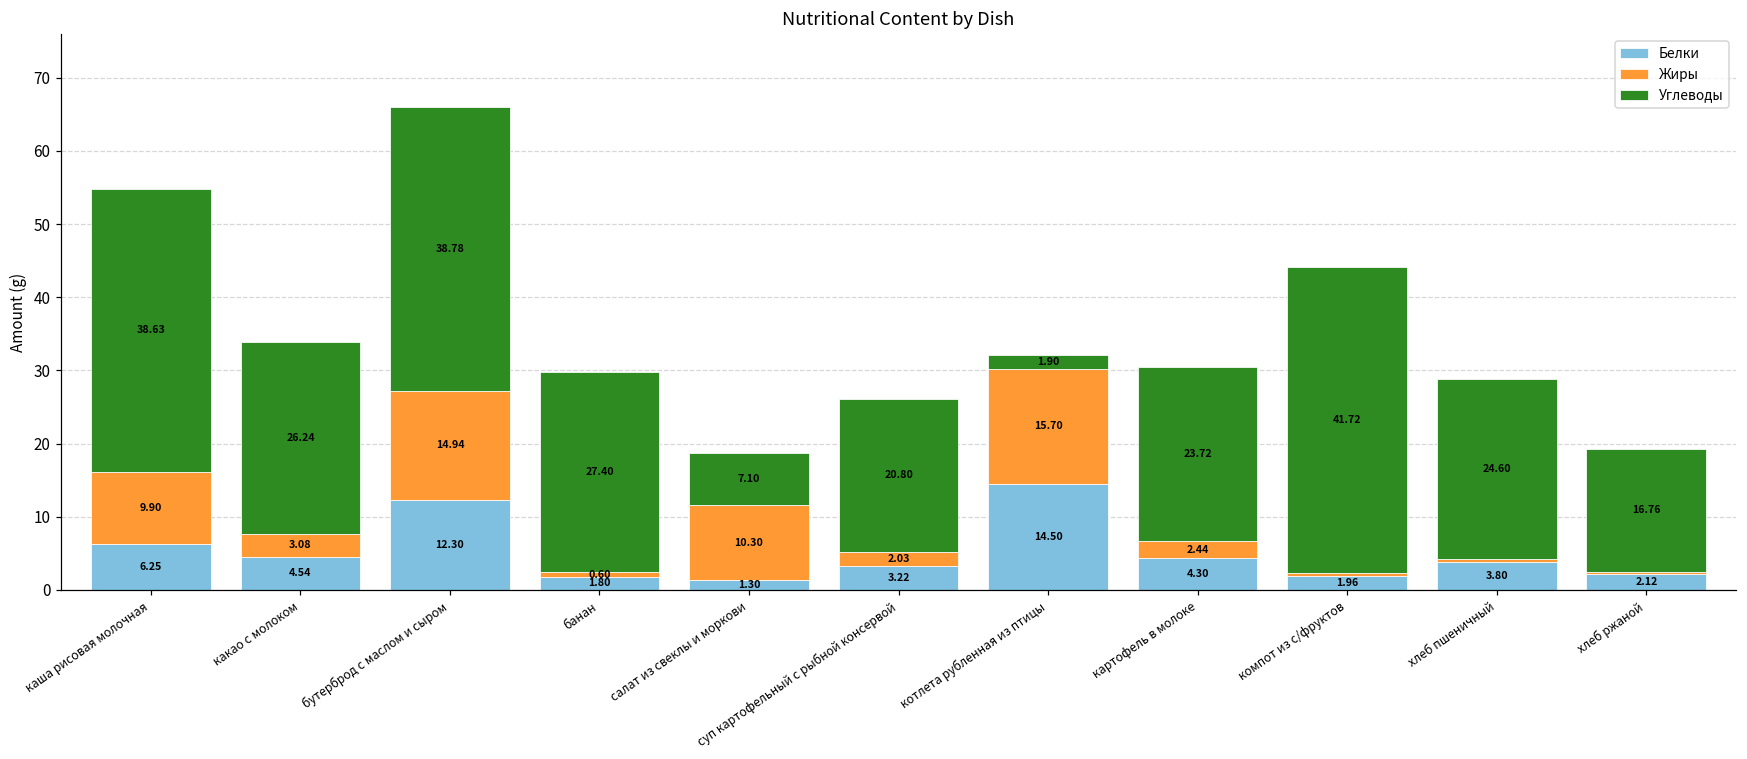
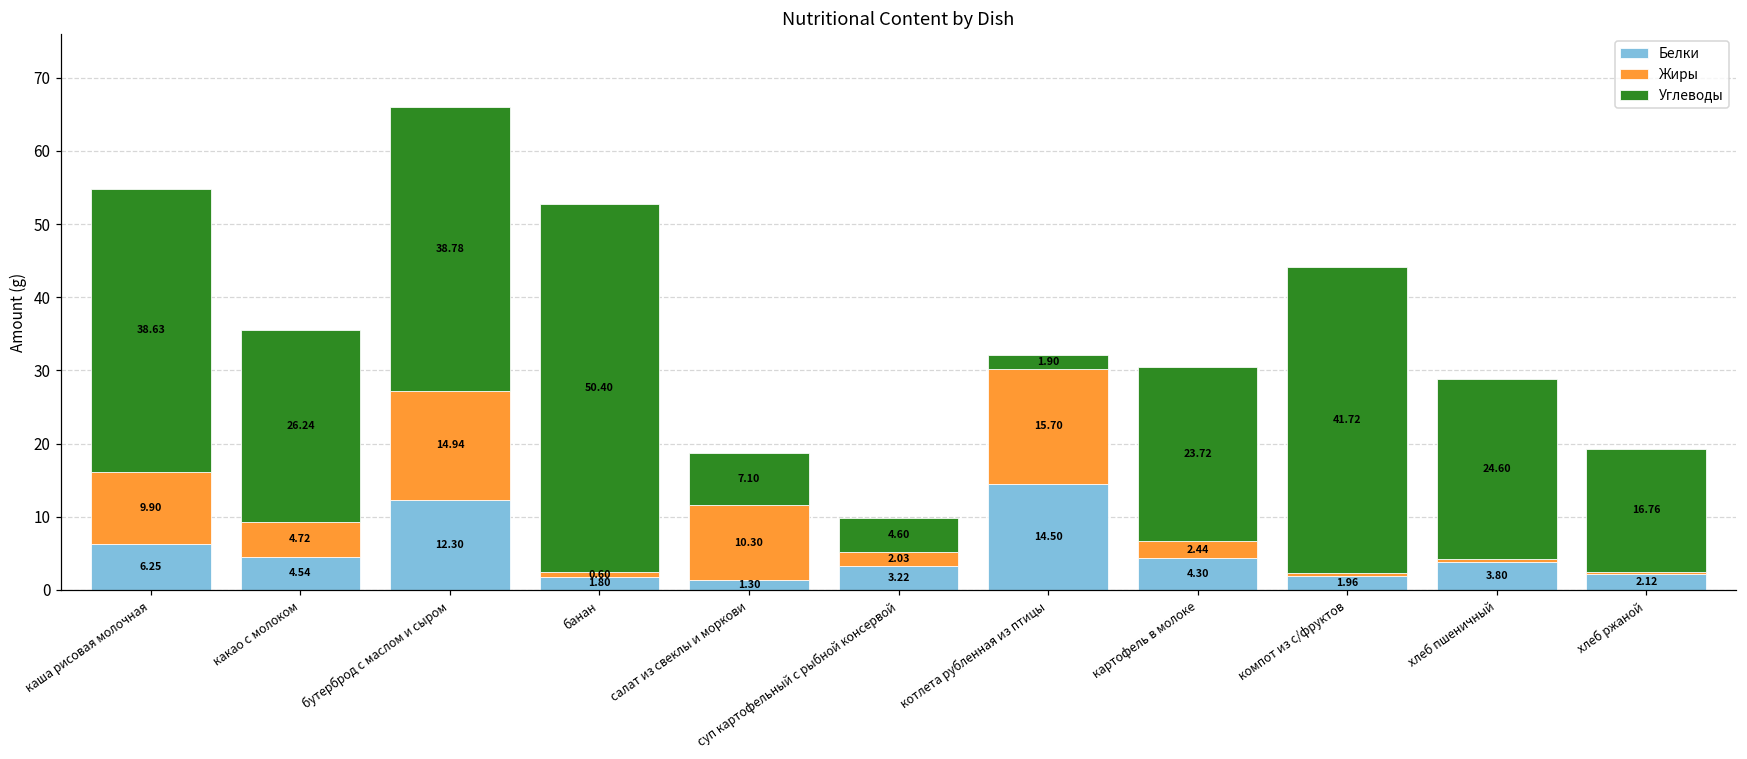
  {
    "Белки": {
      "каша рисовая молочная": 6.25,
      "какао с молоком": 4.54,
      "бутерброд с маслом и сыром": 12.30,
      "салат из свеклы и моркови": 1.30,
      "суп картофельный с рыбной консервой": 3.22,
      "котлета рубленная из птицы": 14.50,
      "картофель в молоке": 4.30,
      "компот из с/фруктов": 1.96,
      "хлеб пшеничный": 3.80,
      "хлеб ржаной": 2.12
    },
    "Жиры": {
      "каша рисовая молочная": 9.90,
-     "какао с молоком": 3.08,
+     "какао с молоком": 4.72,
      "бутерброд с маслом и сыром": 14.94,
      "салат из свеклы и моркови": 10.30,
      "суп картофельный с рыбной консервой": 2.03,
      "котлета рубленная из птицы": 15.70,
      "картофель в молоке": 2.44
    },
    "Углеводы": {
      "каша рисовая молочная": 38.63,
      "какао с молоком": 26.24,
      "бутерброд с маслом и сыром": 38.78,
-     "банан": 27.40,
+     "банан": 50.40,
      "салат из свеклы и моркови": 7.10,
-     "суп картофельный с рыбной консервой": 20.80,
+     "суп картофельный с рыбной консервой": 4.60,
      "котлета рубленная из птицы": 1.90,
      "картофель в молоке": 23.72,
      "компот из с/фруктов": 41.72,
      "хлеб пшеничный": 24.60,
      "хлеб ржаной": 16.76
    }
  }
